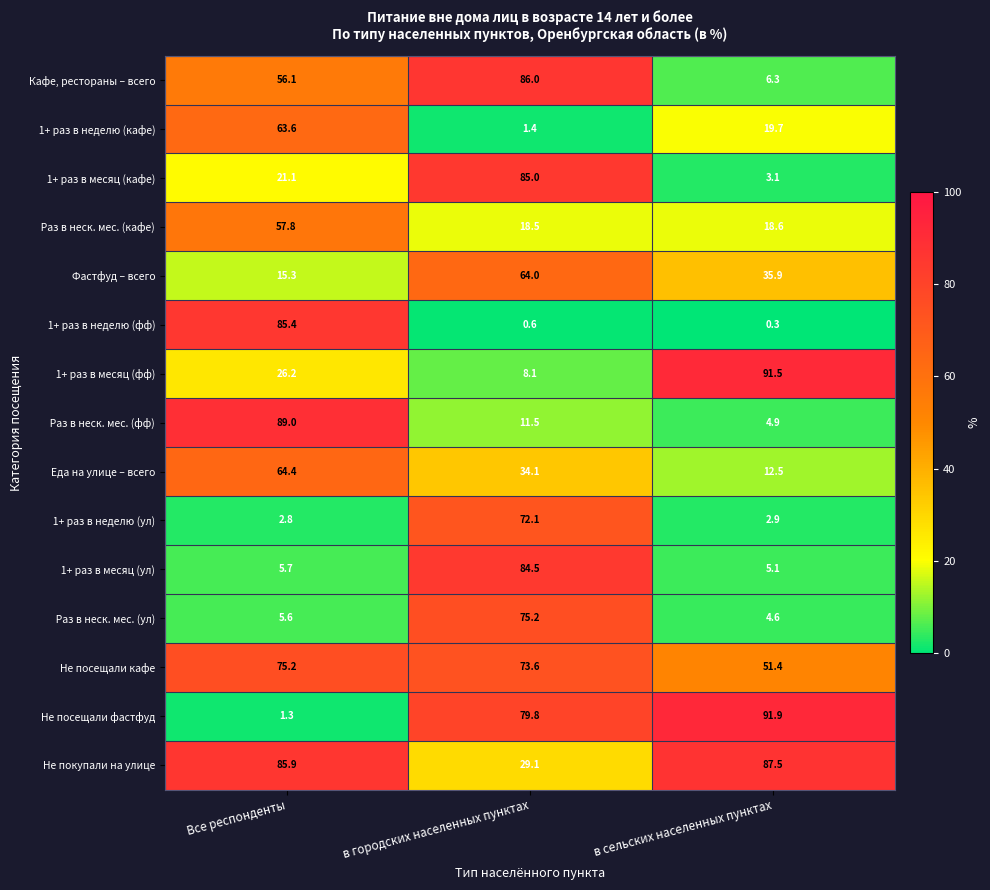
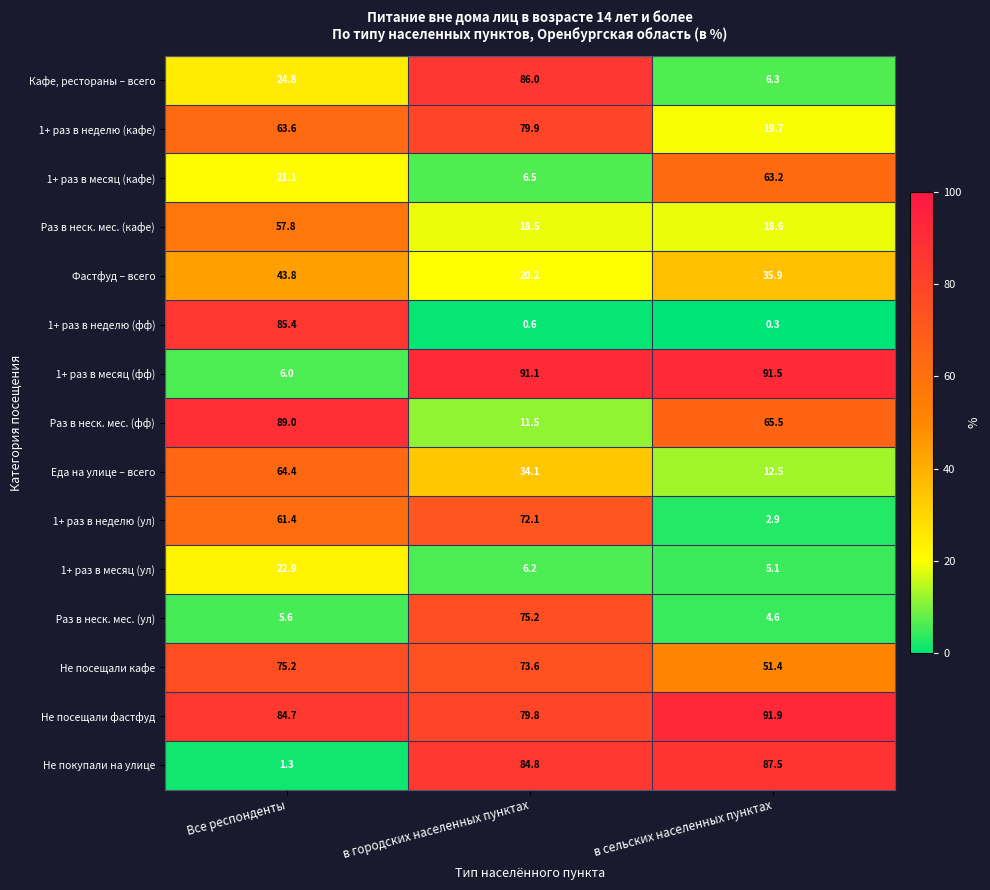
  {
    "Кафе, рестораны – всего": {
-     "Все респонденты": 56.1,
+     "Все респонденты": 24.8,
      "в городских населенных пунктах": 86.0,
      "в сельских населенных пунктах": 6.3
    },
    "1+ раз в неделю (кафе)": {
      "Все респонденты": 63.6,
-     "в городских населенных пунктах": 1.4,
+     "в городских населенных пунктах": 79.9,
      "в сельских населенных пунктах": 19.7
    },
    "1+ раз в месяц (кафе)": {
      "Все респонденты": 21.1,
-     "в городских населенных пунктах": 85.0,
-     "в сельских населенных пунктах": 3.1
+     "в городских населенных пунктах": 6.5,
+     "в сельских населенных пунктах": 63.2
    },
    "Раз в неск. мес. (кафе)": {
      "Все респонденты": 57.8,
      "в городских населенных пунктах": 18.5,
      "в сельских населенных пунктах": 18.6
    },
    "Фастфуд – всего": {
-     "Все респонденты": 15.3,
-     "в городских населенных пунктах": 64.0,
+     "Все респонденты": 43.8,
+     "в городских населенных пунктах": 20.2,
      "в сельских населенных пунктах": 35.9
    },
    "1+ раз в неделю (фф)": {
      "Все респонденты": 85.4,
      "в городских населенных пунктах": 0.6,
      "в сельских населенных пунктах": 0.3
    },
    "1+ раз в месяц (фф)": {
-     "Все респонденты": 26.2,
-     "в городских населенных пунктах": 8.1,
+     "Все респонденты": 6.0,
+     "в городских населенных пунктах": 91.1,
      "в сельских населенных пунктах": 91.5
    },
    "Раз в неск. мес. (фф)": {
      "Все респонденты": 89.0,
      "в городских населенных пунктах": 11.5,
-     "в сельских населенных пунктах": 4.9
+     "в сельских населенных пунктах": 65.5
    },
    "Еда на улице – всего": {
      "Все респонденты": 64.4,
      "в городских населенных пунктах": 34.1,
      "в сельских населенных пунктах": 12.5
    },
    "1+ раз в неделю (ул)": {
-     "Все респонденты": 2.8,
+     "Все респонденты": 61.4,
      "в городских населенных пунктах": 72.1,
      "в сельских населенных пунктах": 2.9
    },
    "1+ раз в месяц (ул)": {
-     "Все респонденты": 5.7,
-     "в городских населенных пунктах": 84.5,
+     "Все респонденты": 22.9,
+     "в городских населенных пунктах": 6.2,
      "в сельских населенных пунктах": 5.1
    },
    "Раз в неск. мес. (ул)": {
      "Все респонденты": 5.6,
      "в городских населенных пунктах": 75.2,
      "в сельских населенных пунктах": 4.6
    },
    "Не посещали кафе": {
      "Все респонденты": 75.2,
      "в городских населенных пунктах": 73.6,
      "в сельских населенных пунктах": 51.4
    },
    "Не посещали фастфуд": {
-     "Все респонденты": 1.3,
+     "Все респонденты": 84.7,
      "в городских населенных пунктах": 79.8,
      "в сельских населенных пунктах": 91.9
    },
    "Не покупали на улице": {
-     "Все респонденты": 85.9,
-     "в городских населенных пунктах": 29.1,
+     "Все респонденты": 1.3,
+     "в городских населенных пунктах": 84.8,
      "в сельских населенных пунктах": 87.5
    }
  }
